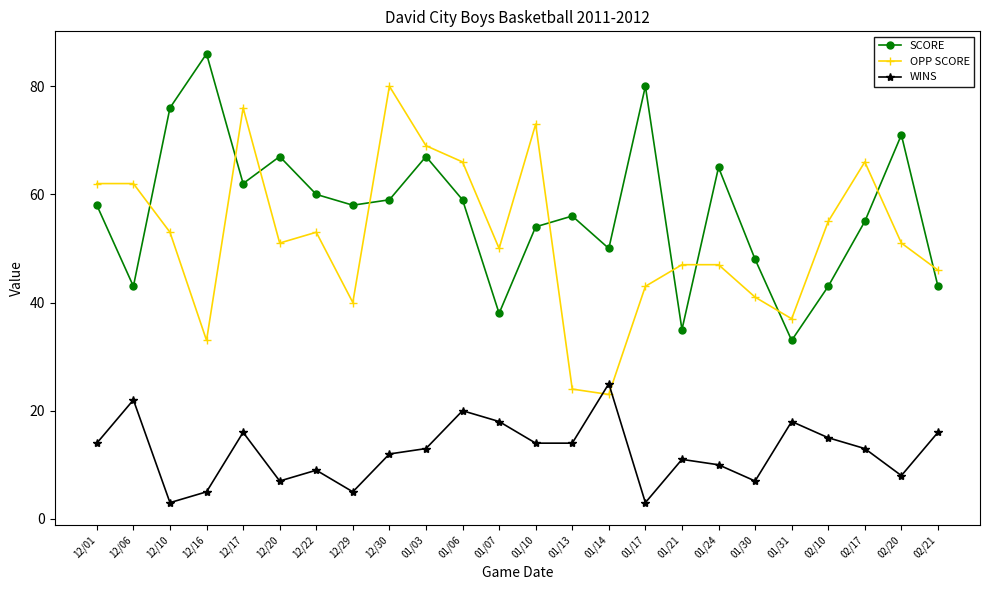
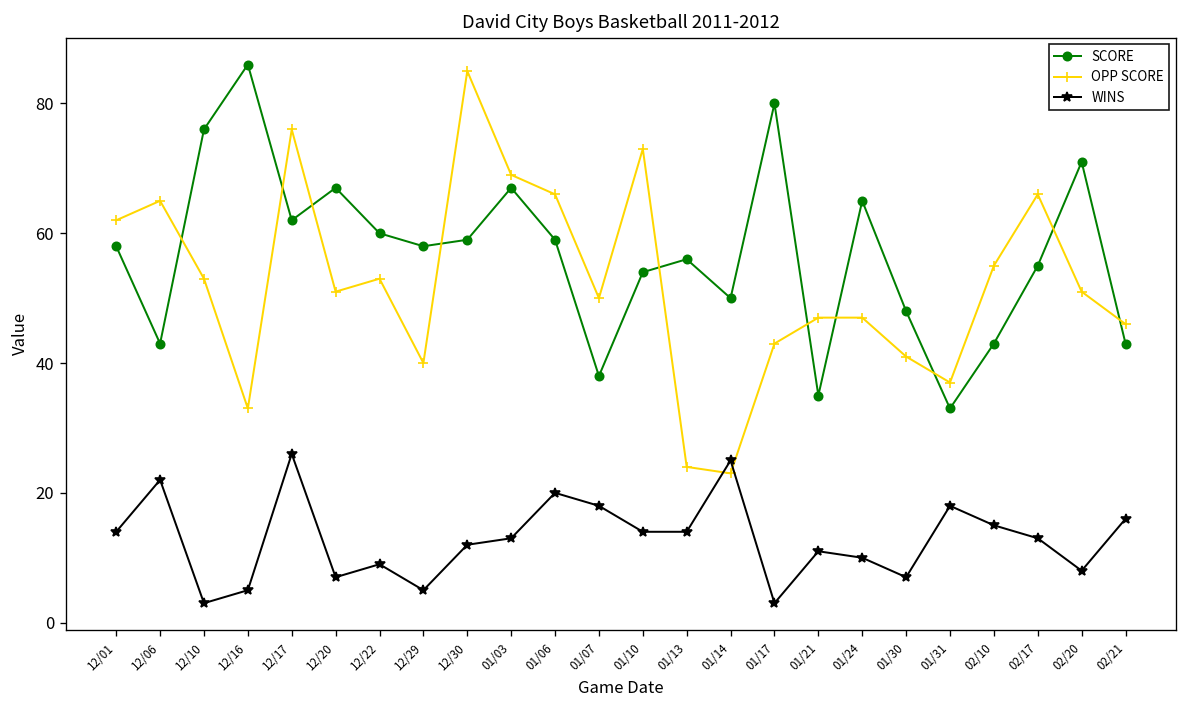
  {
    "SCORE": {
      "12/01": 58,
      "12/06": 43,
      "12/10": 76,
      "12/16": 86,
      "12/17": 62,
      "12/20": 67,
      "12/22": 60,
      "12/29": 58,
      "12/30": 59,
      "01/03": 67,
      "01/06": 59,
      "01/07": 38,
      "01/10": 54,
      "01/13": 56,
      "01/14": 50,
      "01/17": 80,
      "01/21": 35,
      "01/24": 65,
      "01/30": 48,
      "01/31": 33,
      "02/10": 43,
      "02/17": 55,
      "02/20": 71,
      "02/21": 43
    },
    "OPP SCORE": {
      "12/01": 62,
-     "12/06": 62,
+     "12/06": 65,
      "12/10": 53,
      "12/16": 33,
      "12/17": 76,
      "12/20": 51,
      "12/22": 53,
      "12/29": 40,
-     "12/30": 80,
+     "12/30": 85,
      "01/03": 69,
      "01/06": 66,
      "01/07": 50,
      "01/10": 73,
      "01/13": 24,
      "01/14": 23,
      "01/17": 43,
      "01/21": 47,
      "01/24": 47,
      "01/30": 41,
      "01/31": 37,
      "02/10": 55,
      "02/17": 66,
      "02/20": 51,
      "02/21": 46
    },
    "WINS": {
      "12/01": 14,
      "12/06": 22,
      "12/10": 3,
      "12/16": 5,
-     "12/17": 16,
+     "12/17": 26,
      "12/20": 7,
      "12/22": 9,
      "12/29": 5,
      "12/30": 12,
      "01/03": 13,
      "01/06": 20,
      "01/07": 18,
      "01/10": 14,
      "01/13": 14,
      "01/14": 25,
      "01/17": 3,
      "01/21": 11,
      "01/24": 10,
      "01/30": 7,
      "01/31": 18,
      "02/10": 15,
      "02/17": 13,
      "02/20": 8,
      "02/21": 16
    }
  }
